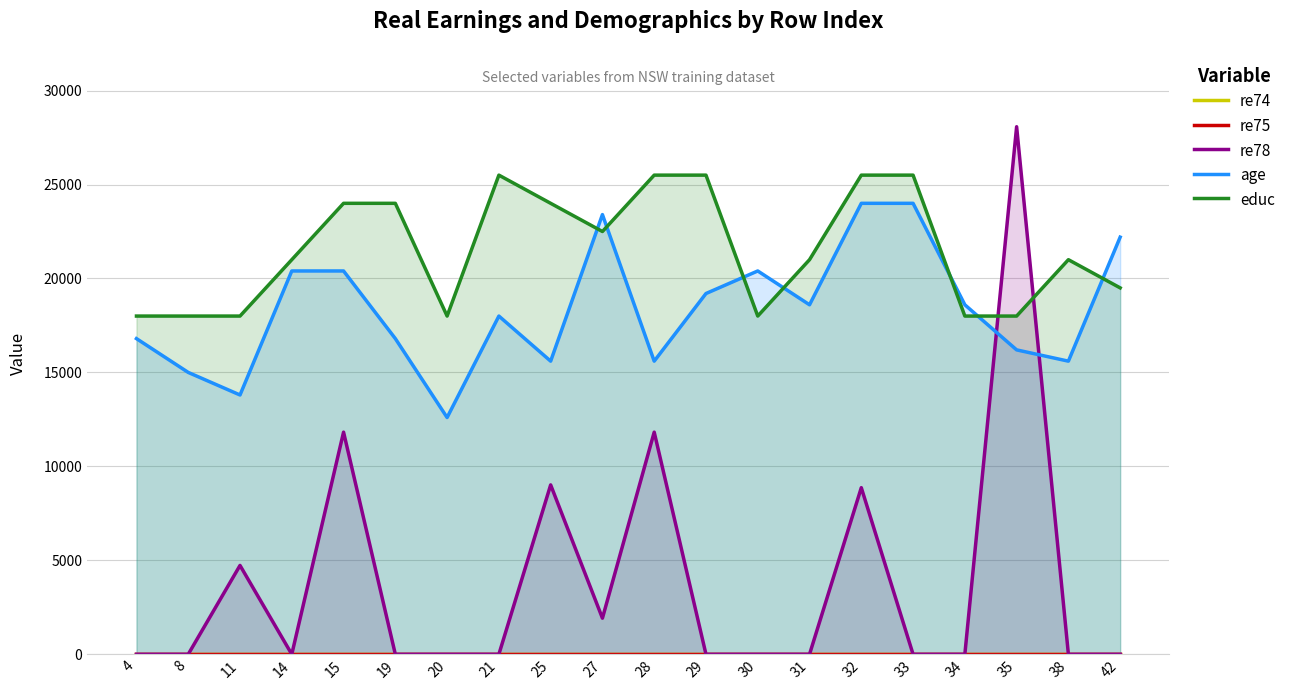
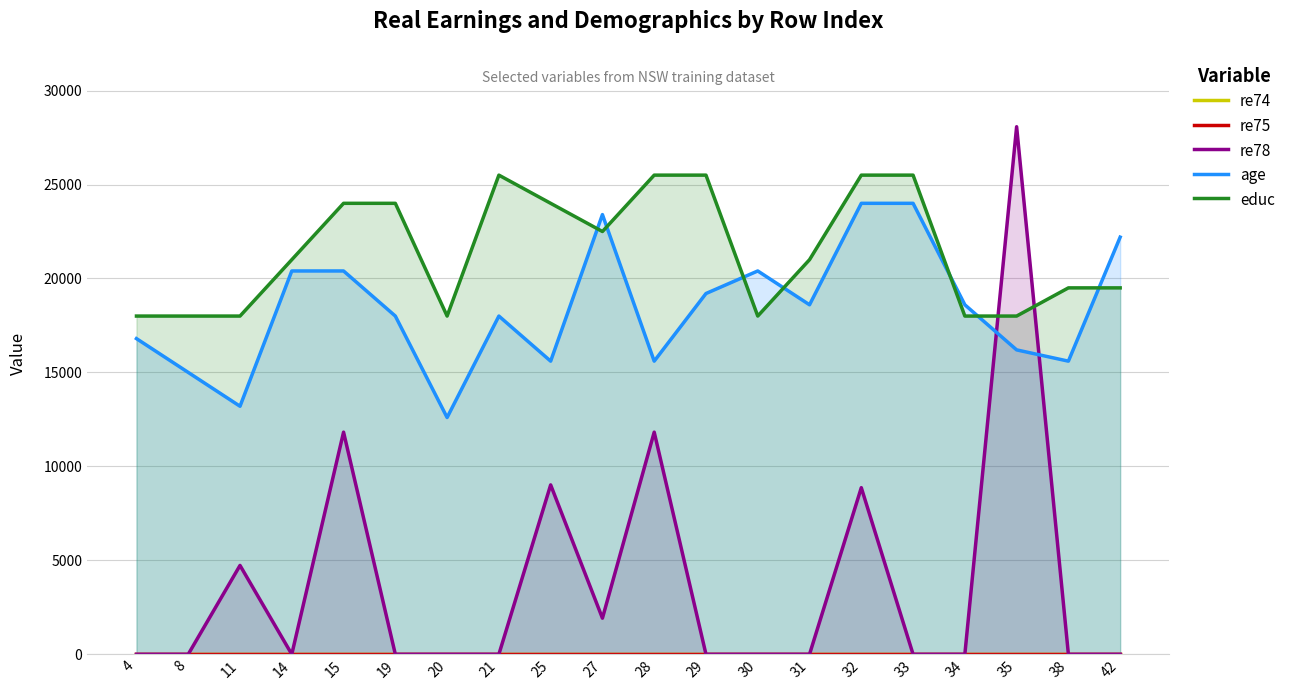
  {
    "re75": {
      "11": 0,
      "15": 0,
      "25": 0,
      "27": 0,
      "28": 0,
      "32": 0,
      "35": 0
    },
    "re78": {
      "11": 4700,
      "15": 11800,
      "25": 9000,
      "27": 1900,
      "28": 11800,
      "32": 8900,
      "35": 28100
    },
    "age": {
      "4": 16800,
      "8": 15000,
-     "11": 13800,
+     "11": 13200,
      "14": 20400,
      "15": 20400,
-     "19": 16800,
+     "19": 18000,
      "20": 12600,
      "21": 18000,
      "25": 15600,
      "27": 23400,
      "28": 15600,
      "29": 19200,
      "30": 20400,
      "31": 18600,
      "32": 24000,
      "33": 24000,
      "34": 18600,
      "35": 16200,
      "38": 15600,
      "42": 22200
    },
    "educ": {
      "4": 18000,
      "8": 18000,
      "11": 18000,
      "14": 21000,
      "15": 24000,
      "19": 24000,
      "20": 18000,
      "21": 25500,
      "25": 24000,
      "27": 22500,
      "28": 25500,
      "29": 25500,
      "30": 18000,
      "31": 21000,
      "32": 25500,
      "33": 25500,
      "34": 18000,
      "35": 18000,
-     "38": 21000,
+     "38": 19500,
      "42": 19500
    }
  }
